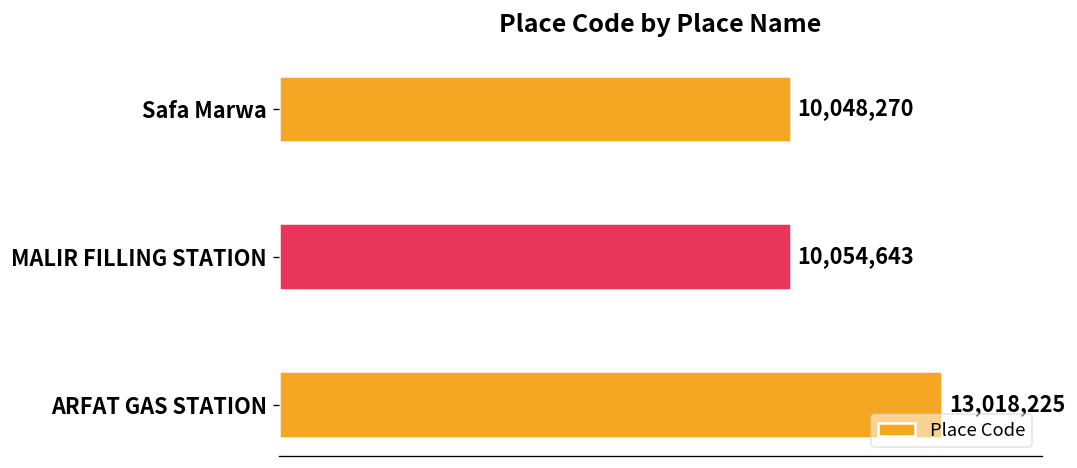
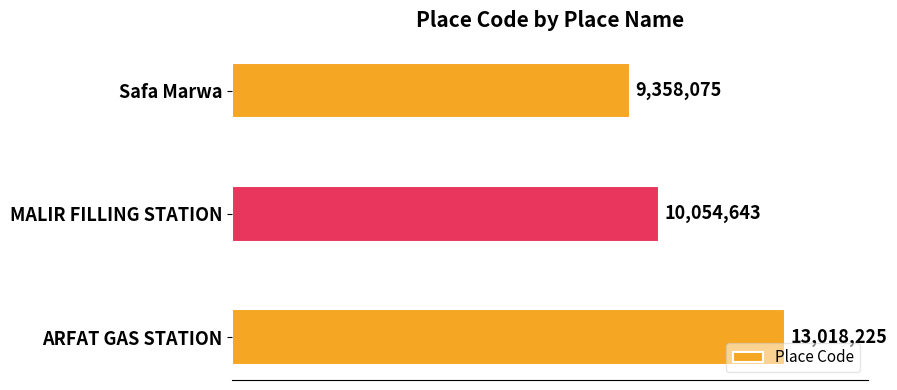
  {
-   "Safa Marwa": "10,048,270",
+   "Safa Marwa": "9,358,075",
    "MALIR FILLING STATION": "10,054,643"
  }
